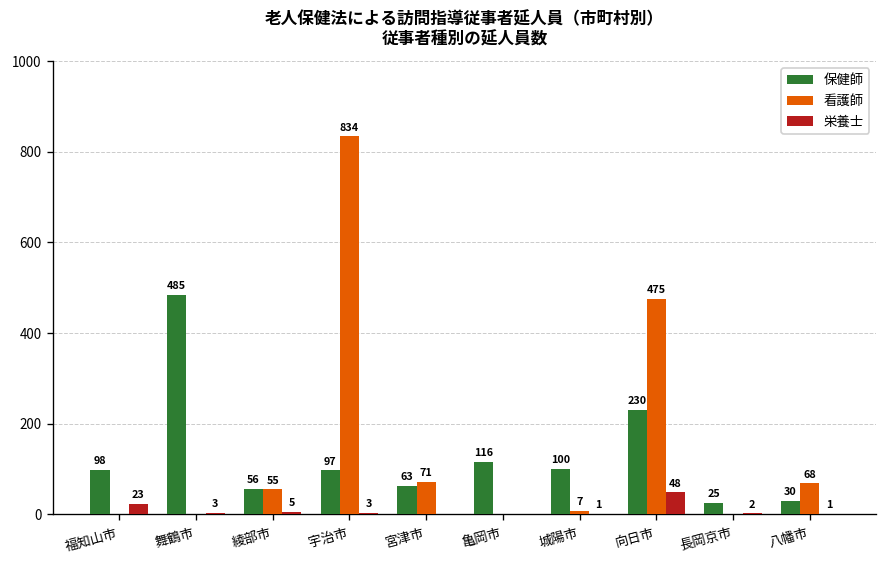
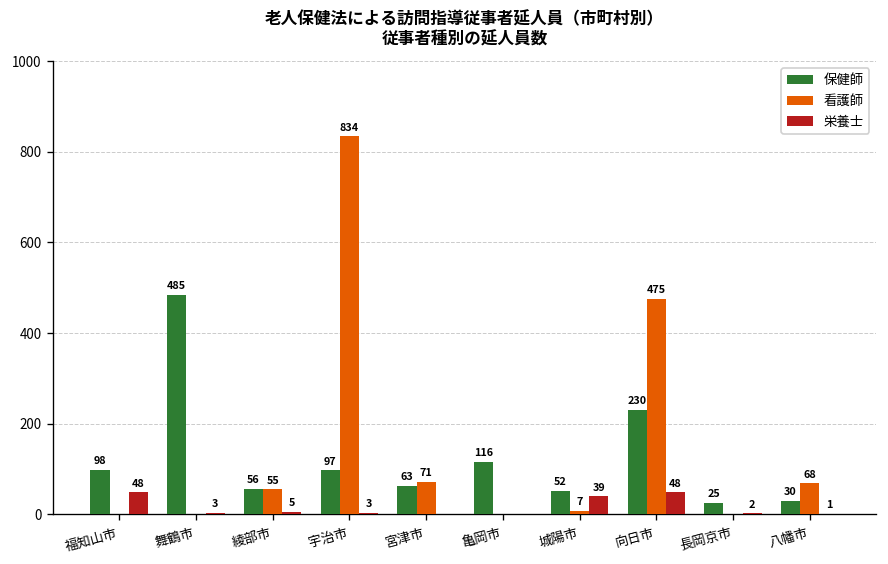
  {
    "保健師": {
      "福知山市": 98,
      "舞鶴市": 485,
      "綾部市": 56,
      "宇治市": 97,
      "宮津市": 63,
      "亀岡市": 116,
-     "城陽市": 100,
+     "城陽市": 52,
      "向日市": 230,
      "長岡京市": 25,
      "八幡市": 30
    },
    "看護師": {
      "綾部市": 55,
      "宇治市": 834,
      "宮津市": 71,
      "城陽市": 7,
      "向日市": 475,
      "八幡市": 68
    },
    "栄養士": {
-     "福知山市": 23,
+     "福知山市": 48,
      "舞鶴市": 3,
      "綾部市": 5,
      "宇治市": 3,
-     "城陽市": 1,
+     "城陽市": 39,
      "向日市": 48,
      "長岡京市": 2,
      "八幡市": 1
    }
  }
